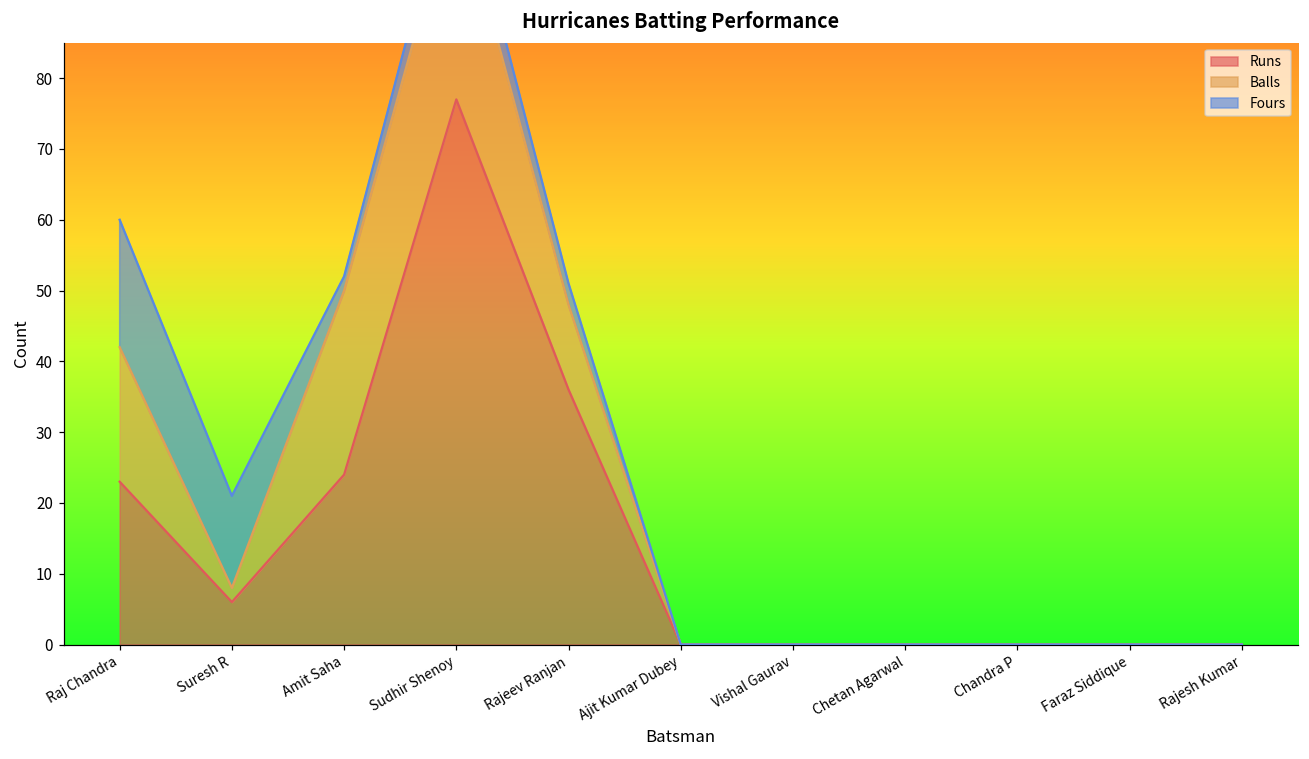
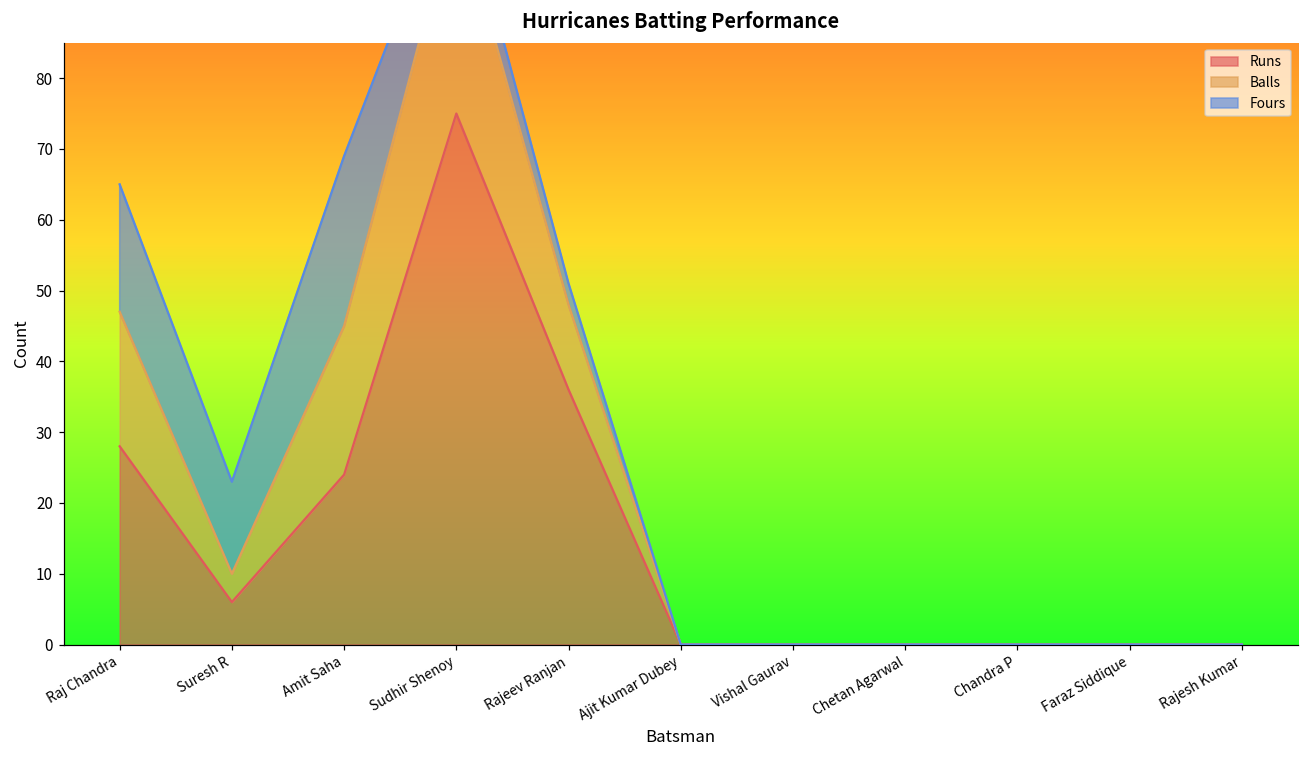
  {
    "Runs": {
-     "Raj Chandra": 23,
+     "Raj Chandra": 28,
      "Suresh R": 6,
      "Amit Saha": 24,
-     "Sudhir Shenoy": 77,
+     "Sudhir Shenoy": 75,
      "Rajeev Ranjan": 36
    },
    "Balls": {
      "Raj Chandra": 19,
-     "Suresh R": 2,
-     "Amit Saha": 26,
+     "Suresh R": 4,
+     "Amit Saha": 21,
      "Rajeev Ranjan": 12
    },
    "Fours": {
      "Raj Chandra": 18,
      "Suresh R": 13,
-     "Amit Saha": 2,
+     "Amit Saha": 24,
      "Rajeev Ranjan": 3
    }
  }
